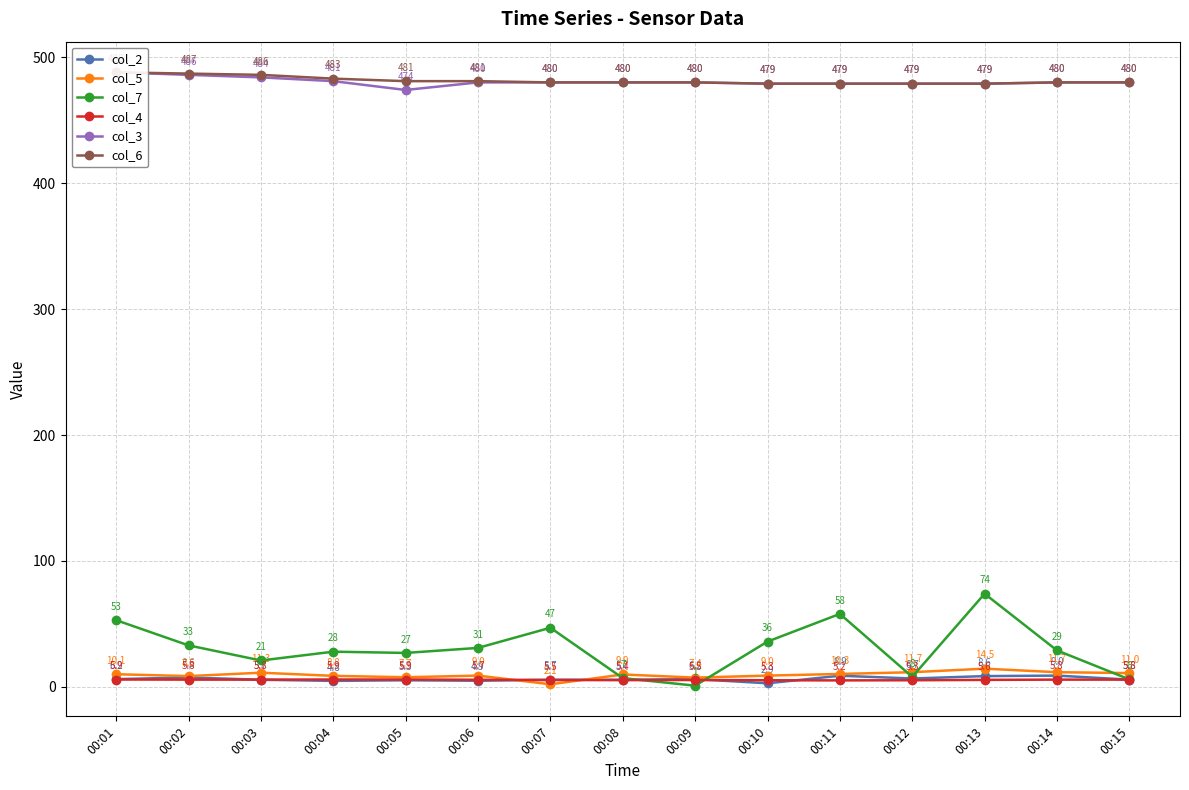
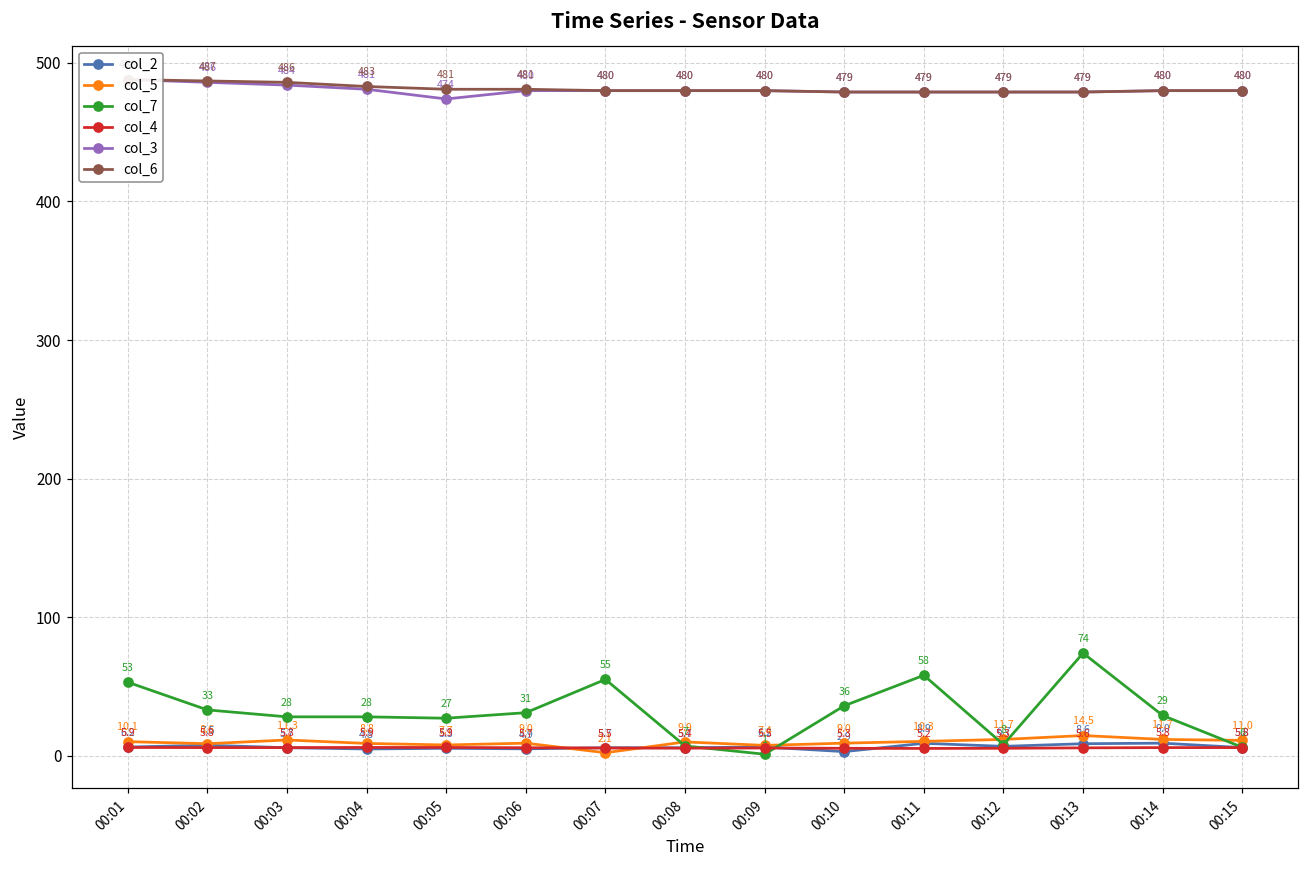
  {
    "col_7": {
      "00:01": 53,
      "00:02": 33,
-     "00:03": 21,
+     "00:03": 28,
      "00:04": 28,
      "00:05": 27,
      "00:06": 31,
-     "00:07": 47,
+     "00:07": 55,
      "00:10": 36,
      "00:11": 58,
      "00:13": 74,
      "00:14": 29
    },
    "col_6": {
      "00:05": 481
    }
  }
